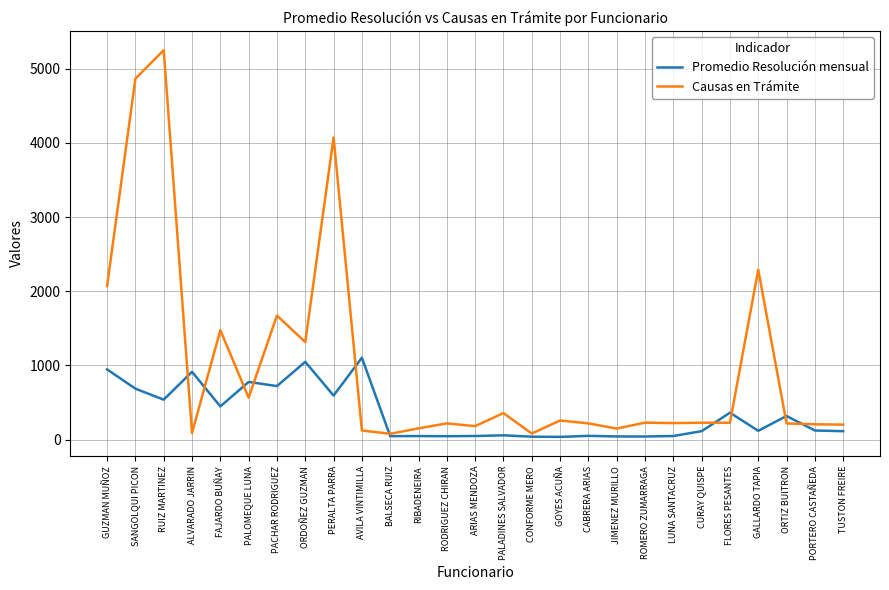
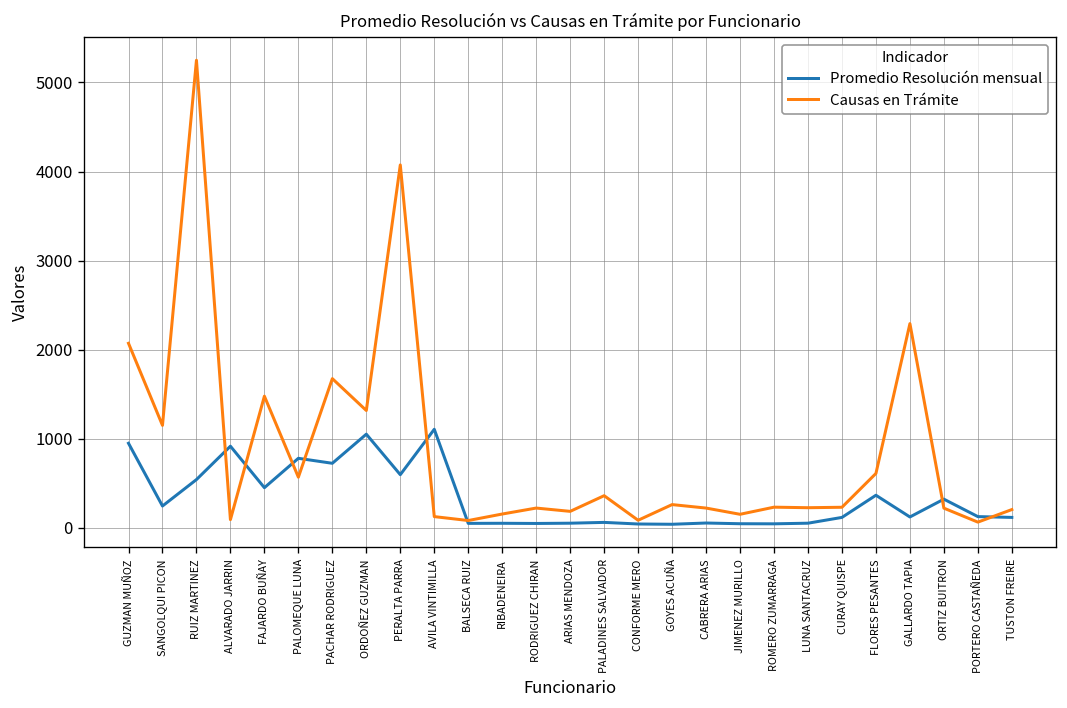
  {
    "Promedio Resolución mensual": {
      "GUZMAN MUÑOZ": 900,
-     "SANGOLQUI PICON": 700,
+     "SANGOLQUI PICON": 200,
      "RUIZ MARTINEZ": 500,
      "ALVARADO JARRIN": 900,
      "FAJARDO BUÑAY": 400,
      "PALOMEQUE LUNA": 800,
      "PACHAR RODRIGUEZ": 700,
      "ORDOÑEZ GUZMAN": 1000,
      "PERALTA PARRA": 600,
      "AVILA VINTIMILLA": 1100,
      "RIBADENEIRA": 0,
      "RODRIGUEZ CHIRAN": 0,
      "ARIAS MENDOZA": 0,
      "PALADINES SALVADOR": 100,
      "CONFORME MERO": 0,
      "GOYES ACUÑA": 0,
      "CABRERA ARIAS": 100,
      "JIMENEZ MURILLO": 0,
      "ROMERO ZUMARRAGA": 0,
      "LUNA SANTACRUZ": 0,
      "CURAY QUISPE": 100,
      "FLORES PESANTES": 400,
      "GALLARDO TAPIA": 100,
      "ORTIZ BUITRON": 300,
      "PORTERO CASTAÑEDA": 100,
      "TUSTON FREIRE": 100
    },
    "Causas en Trámite": {
      "GUZMAN MUÑOZ": 2100,
-     "SANGOLQUI PICON": 4900,
+     "SANGOLQUI PICON": 1100,
      "RUIZ MARTINEZ": 5300,
      "ALVARADO JARRIN": 100,
      "FAJARDO BUÑAY": 1500,
      "PALOMEQUE LUNA": 600,
      "PACHAR RODRIGUEZ": 1700,
      "ORDOÑEZ GUZMAN": 1300,
      "PERALTA PARRA": 4100,
      "AVILA VINTIMILLA": 100,
      "RIBADENEIRA": 200,
      "RODRIGUEZ CHIRAN": 200,
      "ARIAS MENDOZA": 200,
      "PALADINES SALVADOR": 400,
      "CONFORME MERO": 100,
      "GOYES ACUÑA": 300,
      "CABRERA ARIAS": 200,
      "JIMENEZ MURILLO": 100,
      "ROMERO ZUMARRAGA": 200,
      "LUNA SANTACRUZ": 200,
      "CURAY QUISPE": 200,
-     "FLORES PESANTES": 200,
+     "FLORES PESANTES": 600,
      "GALLARDO TAPIA": 2300,
      "ORTIZ BUITRON": 200,
-     "PORTERO CASTAÑEDA": 200,
+     "PORTERO CASTAÑEDA": 100,
      "TUSTON FREIRE": 200
    }
  }
